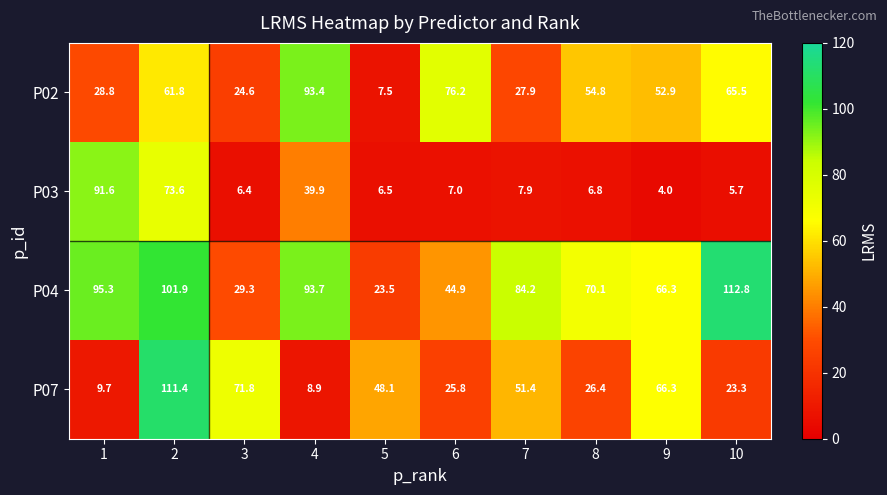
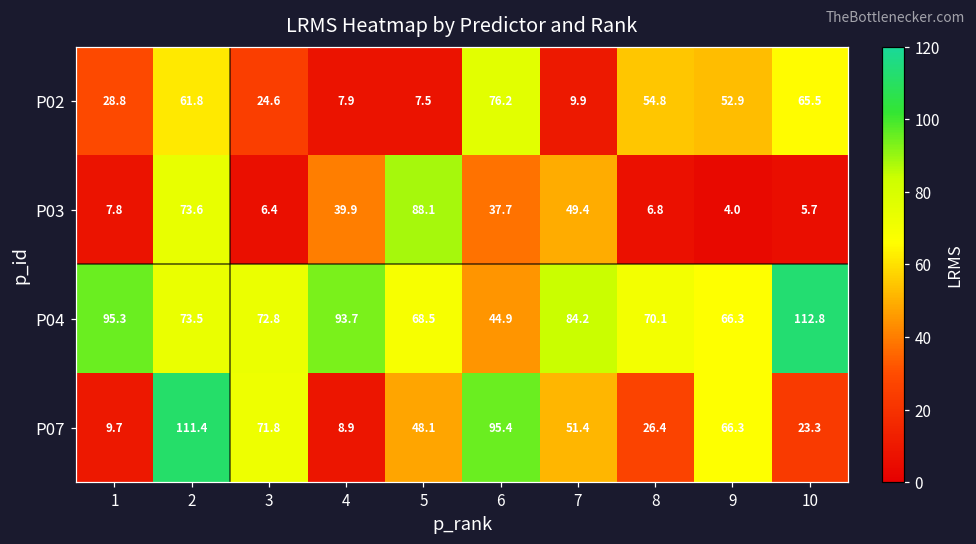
  {
    "P02": {
      "1": 28.8,
      "2": 61.8,
      "3": 24.6,
-     "4": 93.4,
+     "4": 7.9,
      "5": 7.5,
      "6": 76.2,
-     "7": 27.9,
+     "7": 9.9,
      "8": 54.8,
      "9": 52.9,
      "10": 65.5
    },
    "P03": {
-     "1": 91.6,
+     "1": 7.8,
      "2": 73.6,
      "3": 6.4,
      "4": 39.9,
-     "5": 6.5,
-     "6": 7.0,
-     "7": 7.9,
+     "5": 88.1,
+     "6": 37.7,
+     "7": 49.4,
      "8": 6.8,
      "9": 4.0,
      "10": 5.7
    },
    "P04": {
      "1": 95.3,
-     "2": 101.9,
-     "3": 29.3,
+     "2": 73.5,
+     "3": 72.8,
      "4": 93.7,
-     "5": 23.5,
+     "5": 68.5,
      "6": 44.9,
      "7": 84.2,
      "8": 70.1,
      "9": 66.3,
      "10": 112.8
    },
    "P07": {
      "1": 9.7,
      "2": 111.4,
      "3": 71.8,
      "4": 8.9,
      "5": 48.1,
-     "6": 25.8,
+     "6": 95.4,
      "7": 51.4,
      "8": 26.4,
      "9": 66.3,
      "10": 23.3
    }
  }
